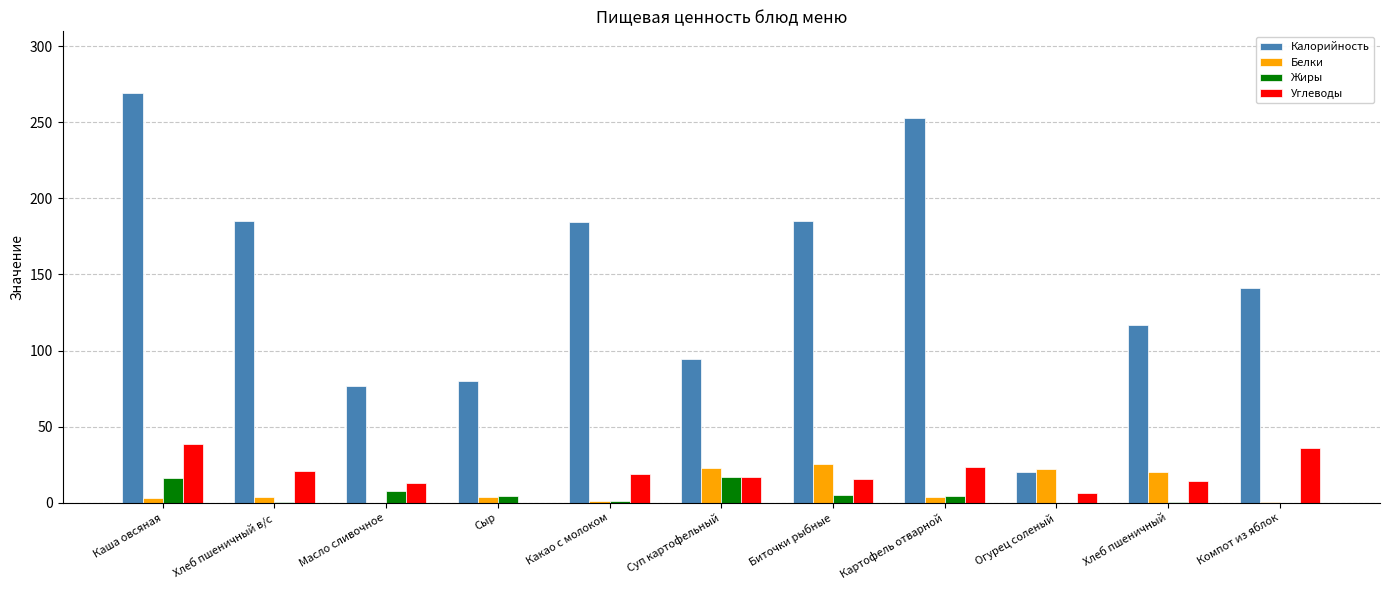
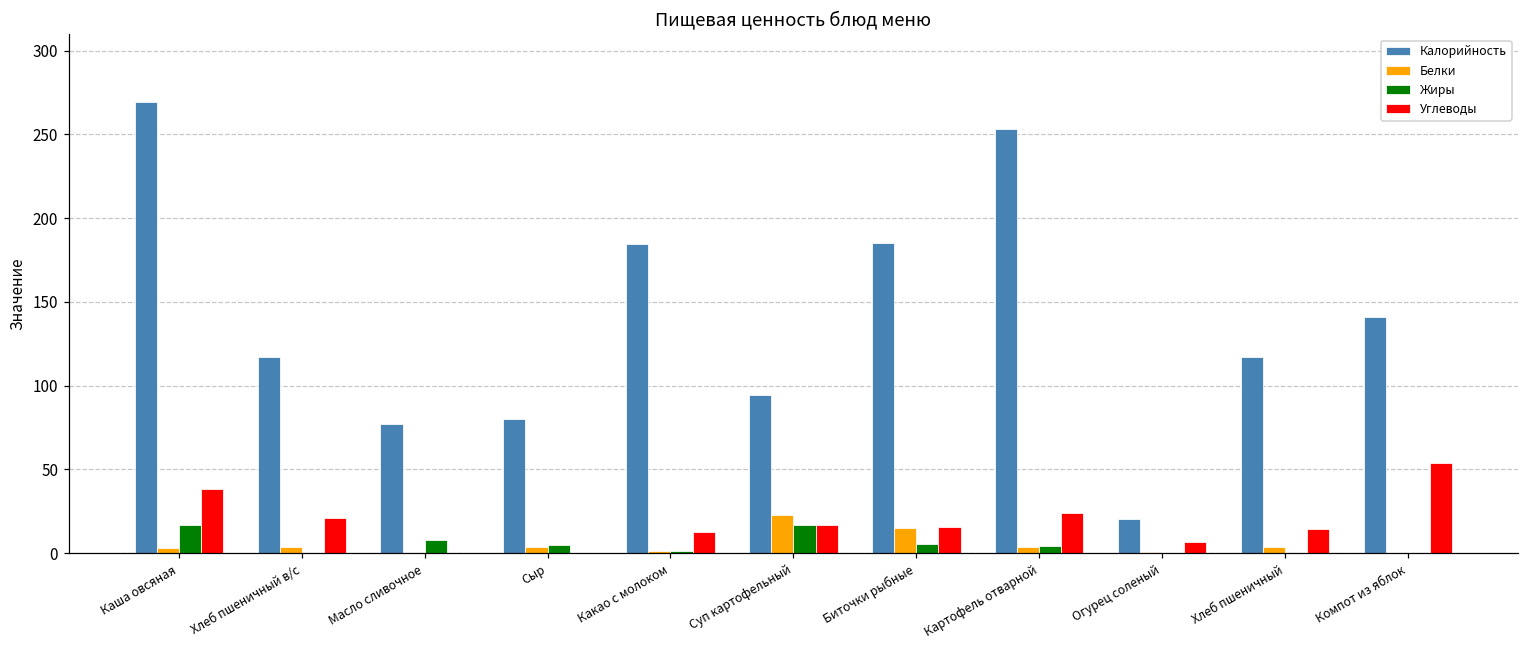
  {
    "Калорийность": {
      "Каша овсяная": 269,
-     "Хлеб пшеничный в/с": 185,
+     "Хлеб пшеничный в/с": 117,
      "Масло сливочное": 77,
      "Сыр": 80,
      "Какао с молоком": 185,
      "Суп картофельный": 94,
      "Биточки рыбные": 185,
      "Картофель отварной": 253,
      "Огурец соленый": 20,
      "Хлеб пшеничный": 117,
      "Компот из яблок": 141
    },
    "Белки": {
      "Каша овсяная": 3,
      "Хлеб пшеничный в/с": 4,
      "Сыр": 4,
      "Суп картофельный": 23,
-     "Биточки рыбные": 26,
+     "Биточки рыбные": 15,
      "Картофель отварной": 4,
-     "Огурец соленый": 22,
-     "Хлеб пшеничный": 21
+     "Огурец соленый": 1,
+     "Хлеб пшеничный": 4
    },
    "Жиры": {
      "Каша овсяная": 17,
      "Масло сливочное": 8,
      "Сыр": 5,
      "Суп картофельный": 17,
      "Биточки рыбные": 5,
      "Картофель отварной": 5,
      "Огурец соленый": 0,
      "Компот из яблок": 0
    },
    "Углеводы": {
      "Каша овсяная": 39,
      "Хлеб пшеничный в/с": 21,
-     "Масло сливочное": 13,
+     "Масло сливочное": 0,
      "Сыр": 0,
-     "Какао с молоком": 19,
+     "Какао с молоком": 13,
      "Суп картофельный": 17,
      "Биточки рыбные": 16,
      "Картофель отварной": 24,
      "Огурец соленый": 7,
      "Хлеб пшеничный": 14,
-     "Компот из яблок": 36
+     "Компот из яблок": 54
    }
  }
